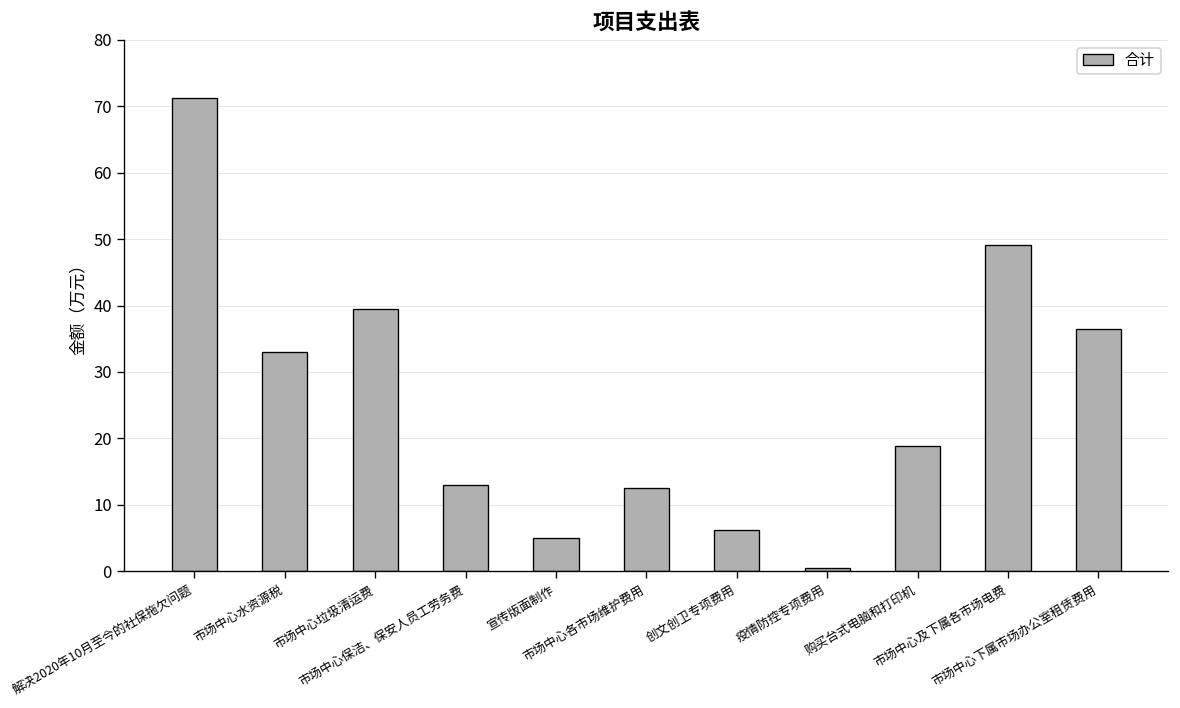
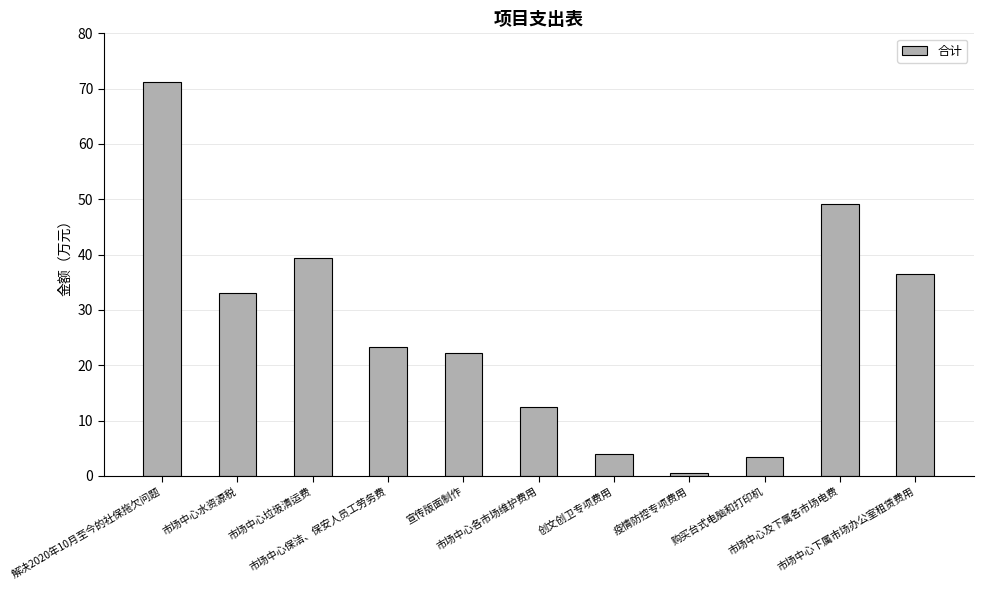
  {
    "解决2020年10月至今的社保拖欠问题": 71,
    "市场中心水资源税": 33,
    "市场中心垃圾清运费": 39,
-   "市场中心保洁、保安人员工劳务费": 13,
-   "宣传版面制作": 5,
+   "市场中心保洁、保安人员工劳务费": 23,
+   "宣传版面制作": 22,
    "市场中心各市场维护费用": 12,
-   "创文创卫专项费用": 6,
+   "创文创卫专项费用": 4,
    "疫情防控专项费用": 1,
-   "购买台式电脑和打印机": 19,
+   "购买台式电脑和打印机": 3,
    "市场中心及下属各市场电费": 49,
    "市场中心下属市场办公室租赁费用": 37
  }
